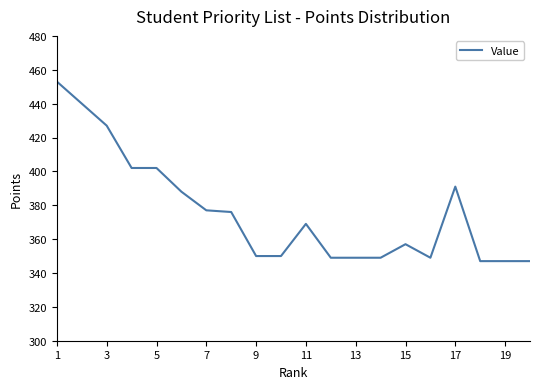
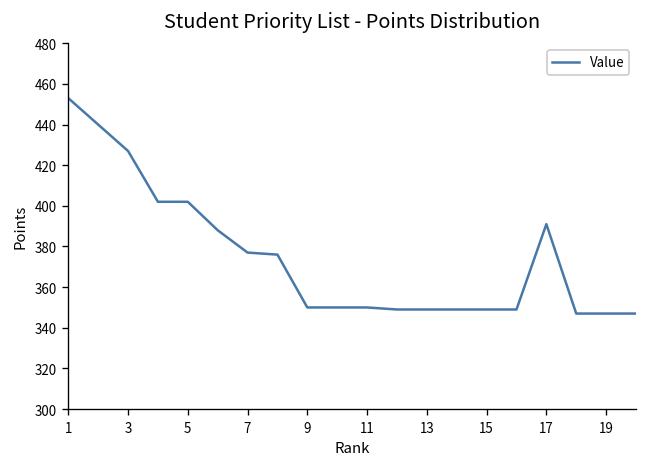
  {
    "1": 453,
    "3": 427,
    "5": 402,
    "7": 377,
    "9": 350,
-   "11": 369,
+   "11": 350,
    "13": 349,
-   "15": 357,
+   "15": 349,
    "17": 391,
    "19": 347
  }
